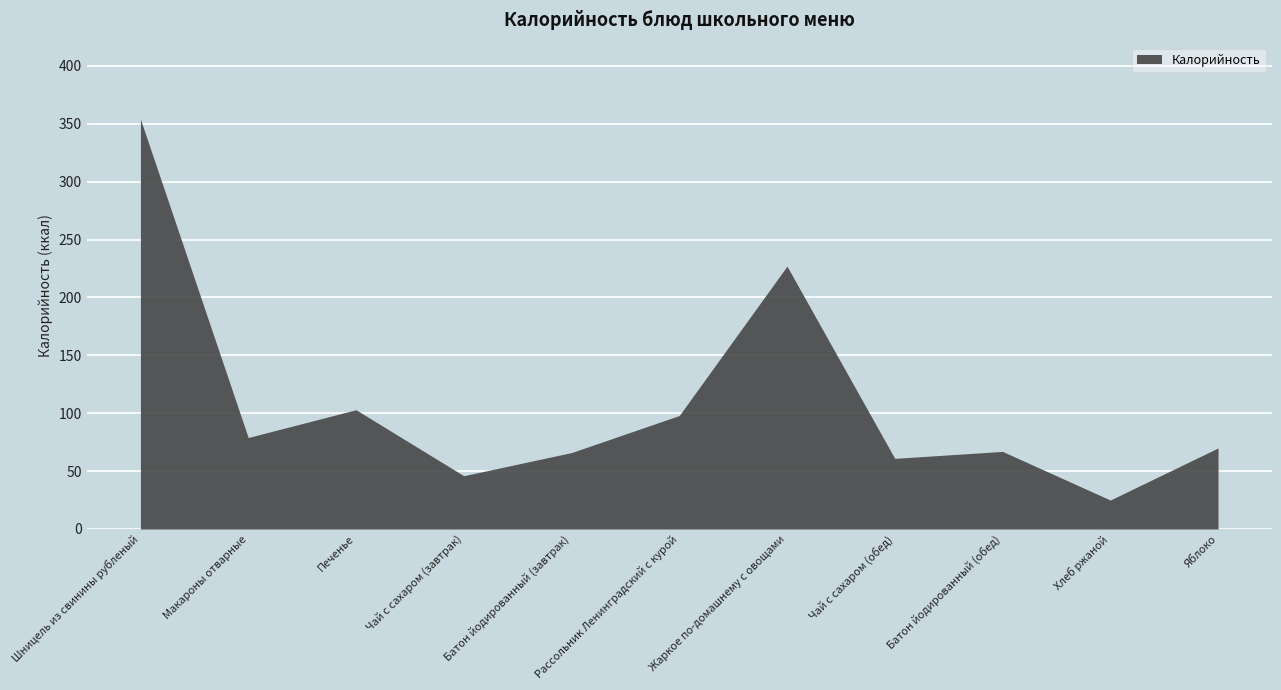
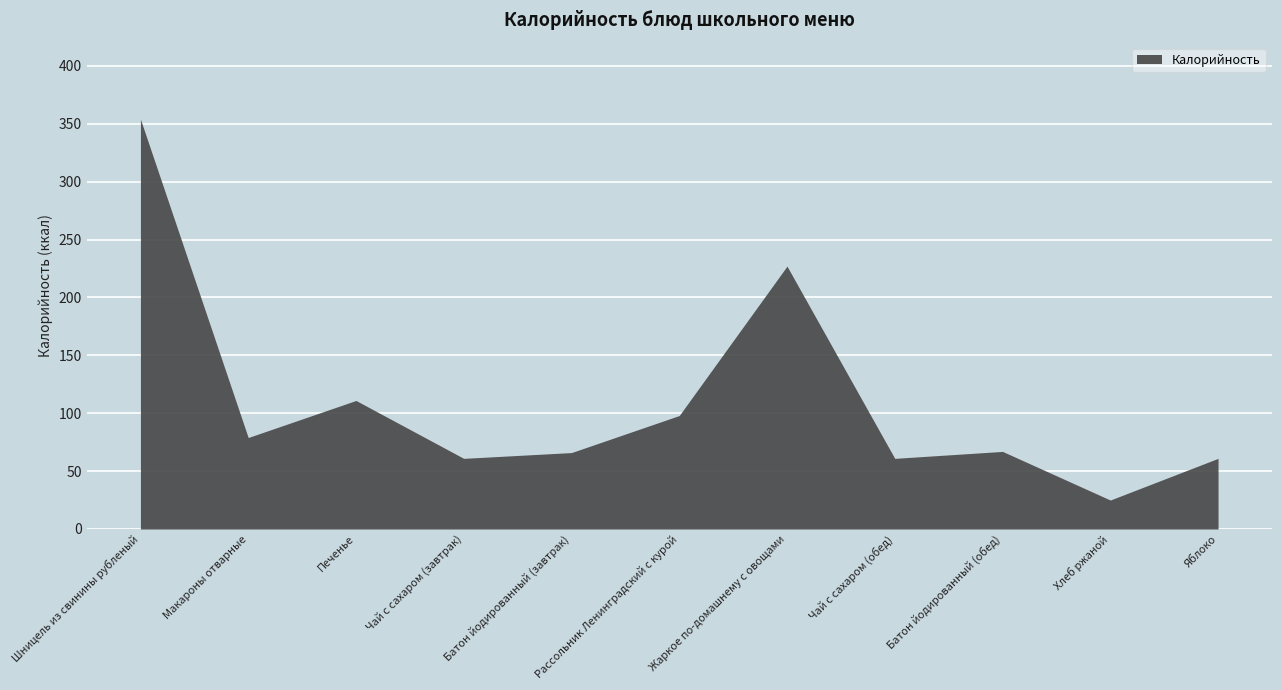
  {
    "Шницель из свинины рубленый": 354,
    "Макароны отварные": 79,
-   "Печенье": 103,
-   "Чай с сахаром (завтрак)": 46,
+   "Печенье": 111,
+   "Чай с сахаром (завтрак)": 61,
    "Батон йодированный (завтрак)": 66,
    "Рассольник Ленинградский с курой": 98,
    "Жаркое по-домашнему с овощами": 227,
    "Чай с сахаром (обед)": 61,
    "Батон йодированный (обед)": 67,
    "Хлеб ржаной": 25,
-   "Яблоко": 70
+   "Яблоко": 61
  }
